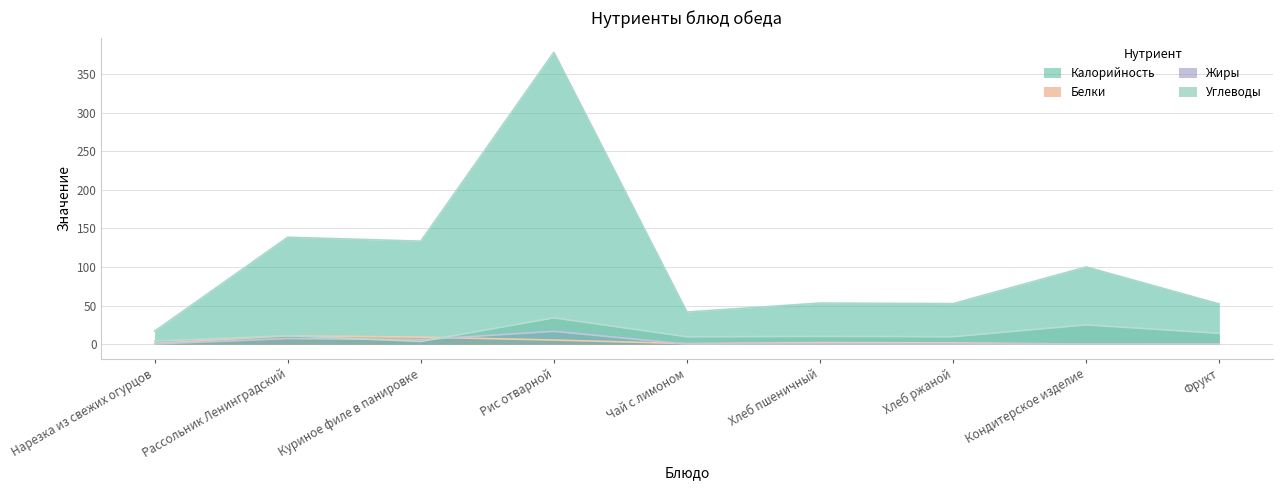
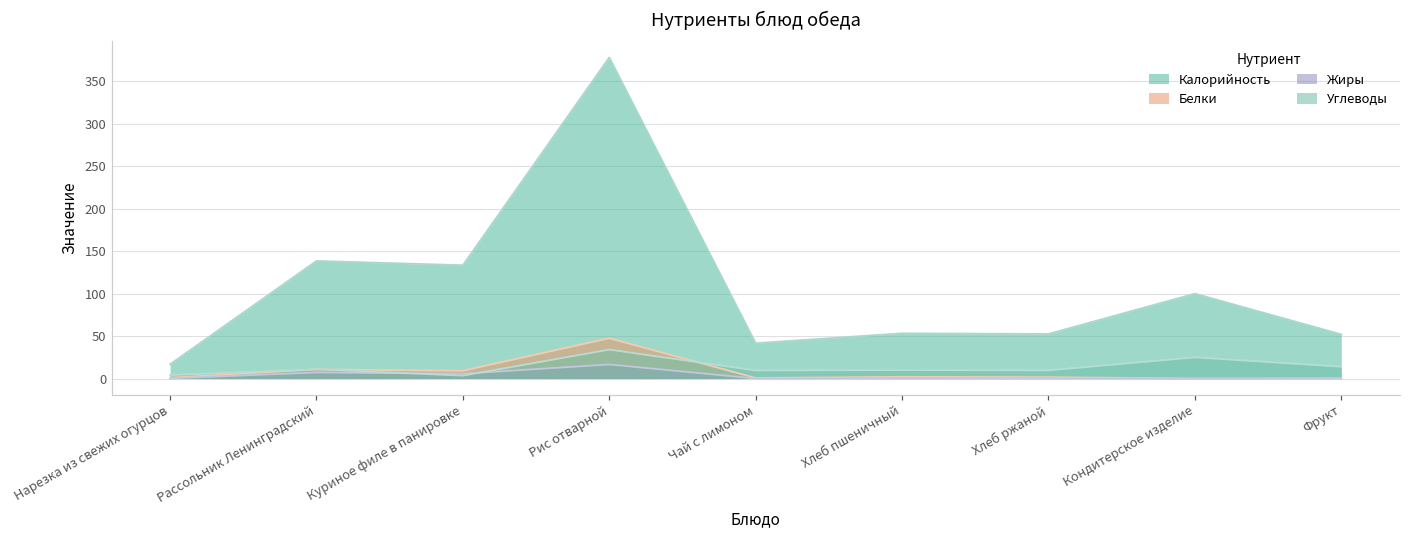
  {
    "Белки": {
      "Куриное филе в панировке": 10,
-     "Рис отварной": 10
+     "Рис отварной": 50
    }
  }
